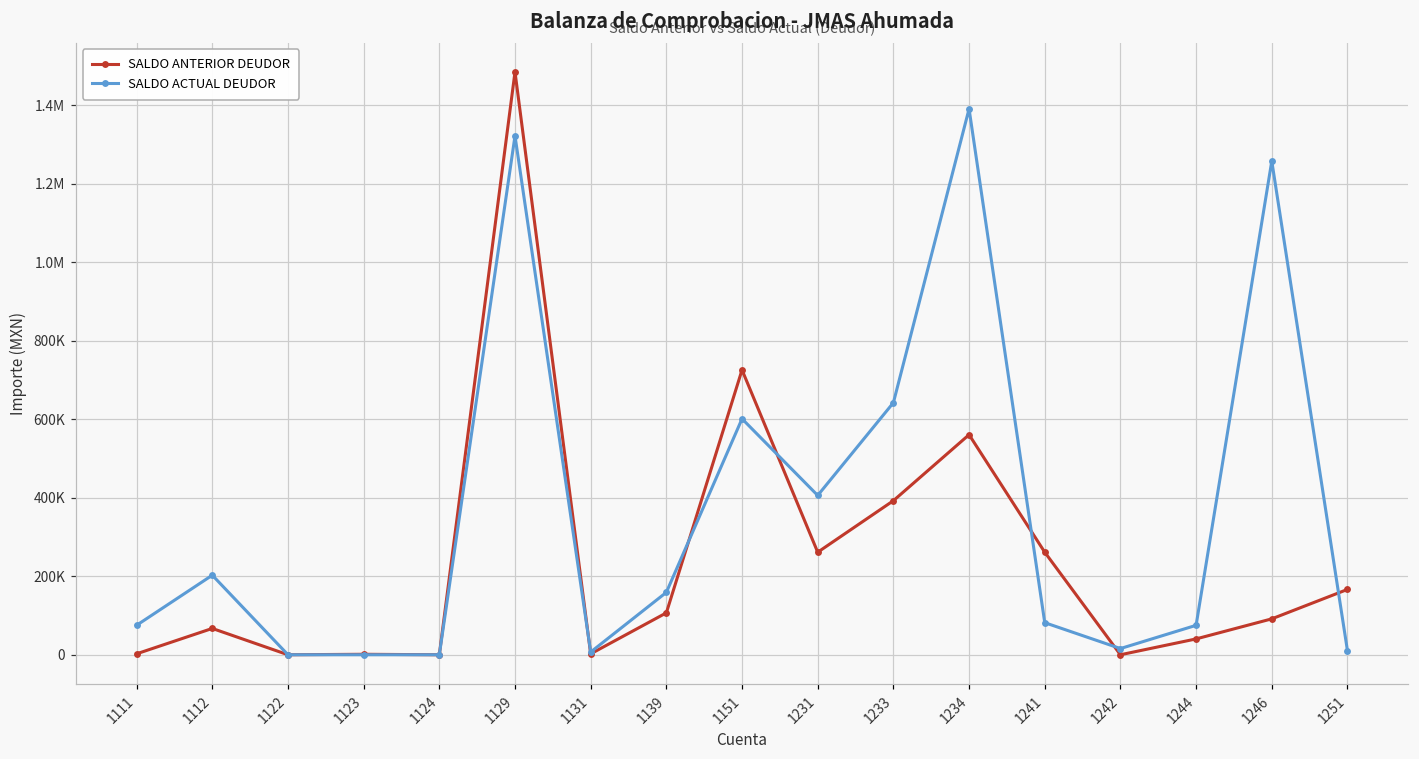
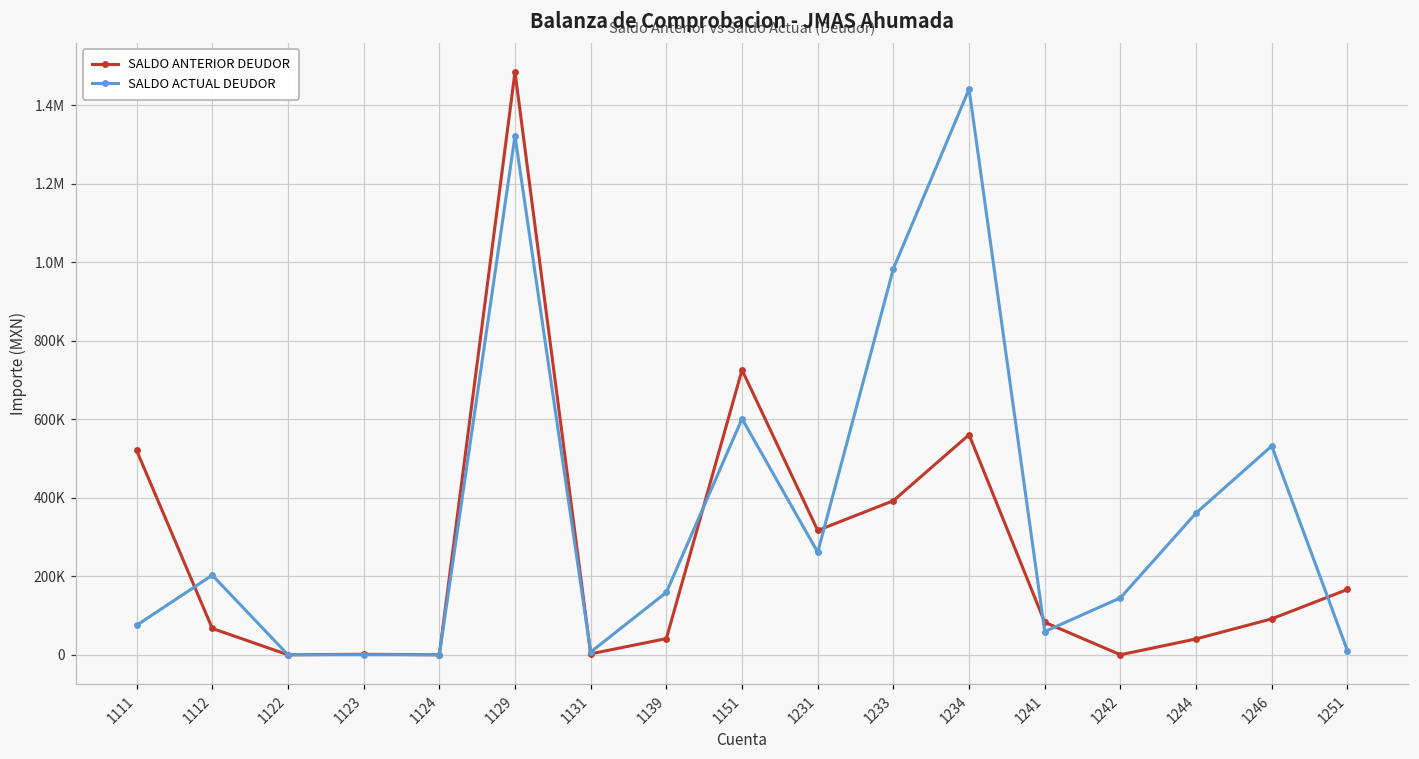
  {
    "SALDO ANTERIOR DEUDOR": {
-     "1111": 0,
+     "1111": 520000,
      "1112": 70000,
      "1129": 1480000,
-     "1139": 110000,
+     "1139": 40000,
      "1151": 730000,
-     "1231": 260000,
+     "1231": 320000,
      "1233": 390000,
      "1234": 560000,
-     "1241": 260000,
+     "1241": 80000,
      "1242": 0,
      "1244": 40000,
      "1246": 90000,
      "1251": 170000
    },
    "SALDO ACTUAL DEUDOR": {
      "1111": 80000,
      "1112": 200000,
      "1129": 1320000,
      "1139": 160000,
      "1151": 600000,
-     "1231": 410000,
-     "1233": 640000,
-     "1234": 1390000,
-     "1241": 80000,
-     "1242": 20000,
-     "1244": 70000,
-     "1246": 1260000,
+     "1231": 260000,
+     "1233": 980000,
+     "1234": 1440000,
+     "1241": 60000,
+     "1242": 140000,
+     "1244": 360000,
+     "1246": 530000,
      "1251": 10000
    }
  }
